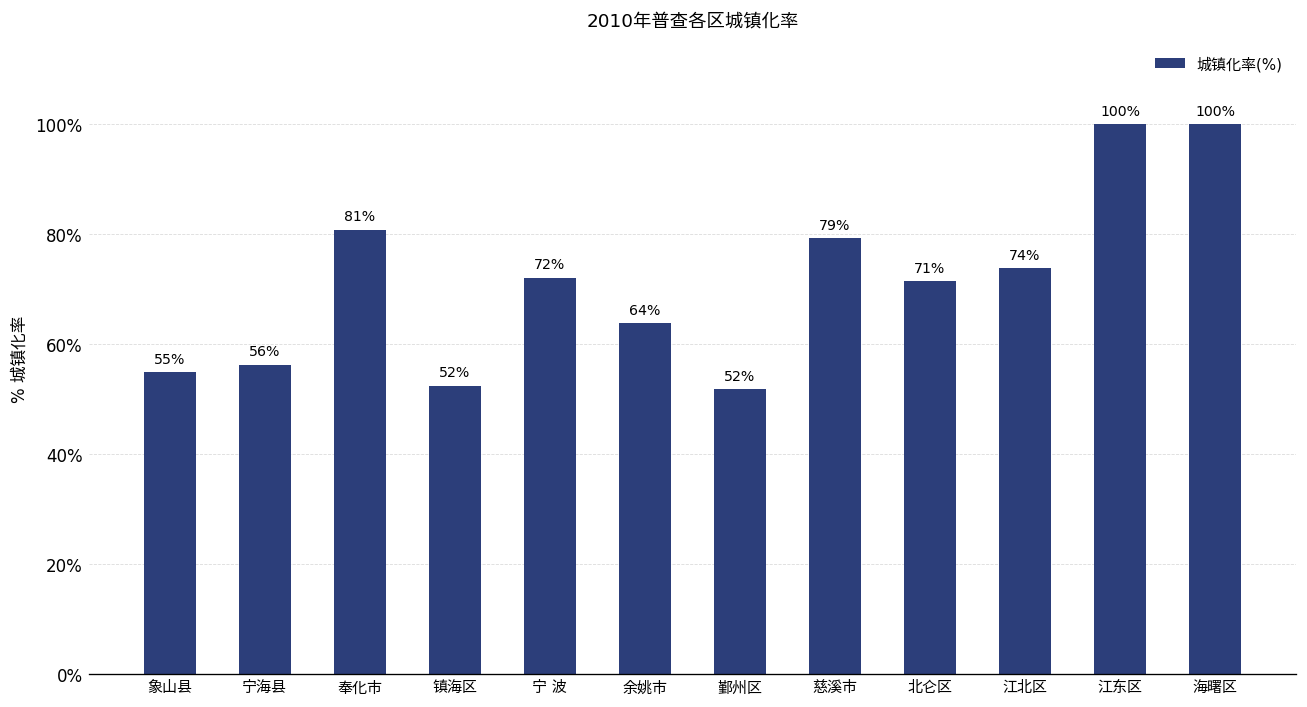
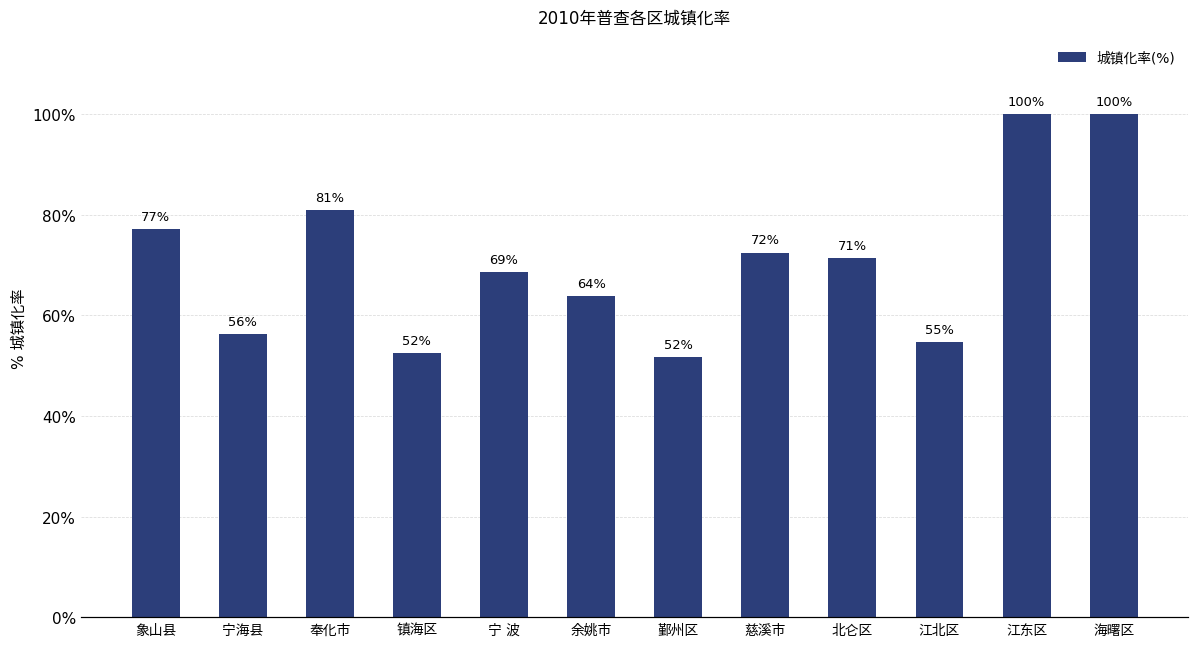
  {
-   "象山县": "55%",
+   "象山县": "77%",
    "宁海县": "56%",
    "奉化市": "81%",
    "镇海区": "52%",
-   "宁 波": "72%",
+   "宁 波": "69%",
    "余姚市": "64%",
    "鄞州区": "52%",
-   "慈溪市": "79%",
+   "慈溪市": "72%",
    "北仑区": "71%",
-   "江北区": "74%",
+   "江北区": "55%",
    "江东区": "100%",
    "海曙区": "100%"
  }
